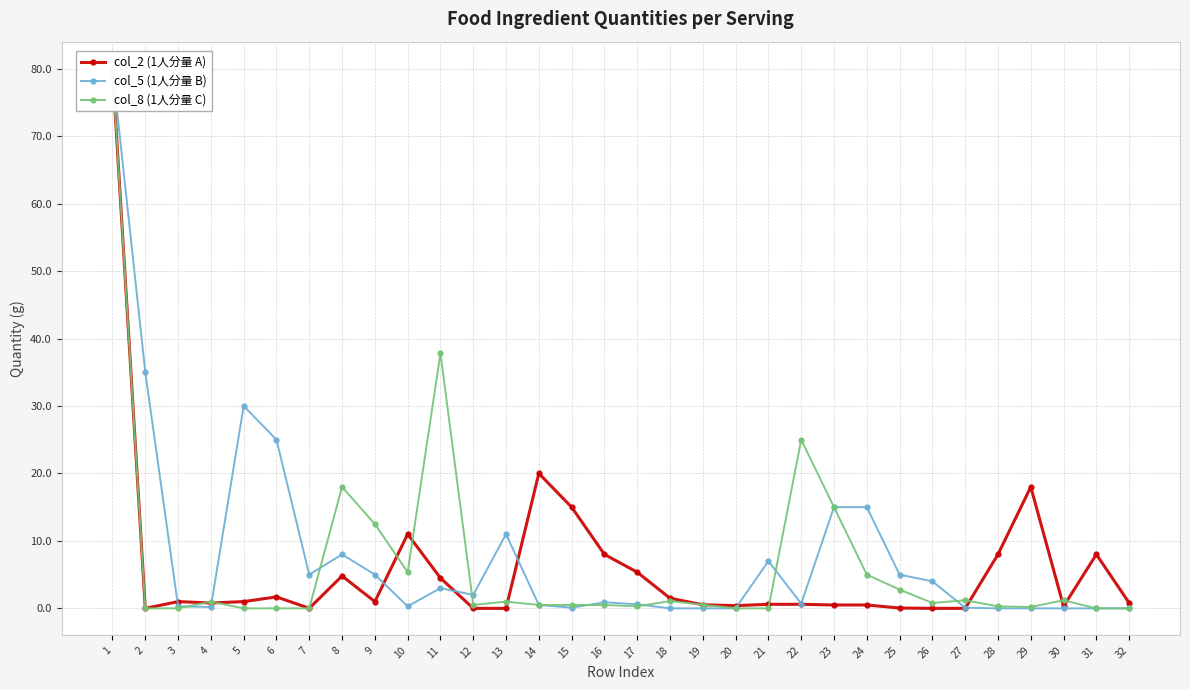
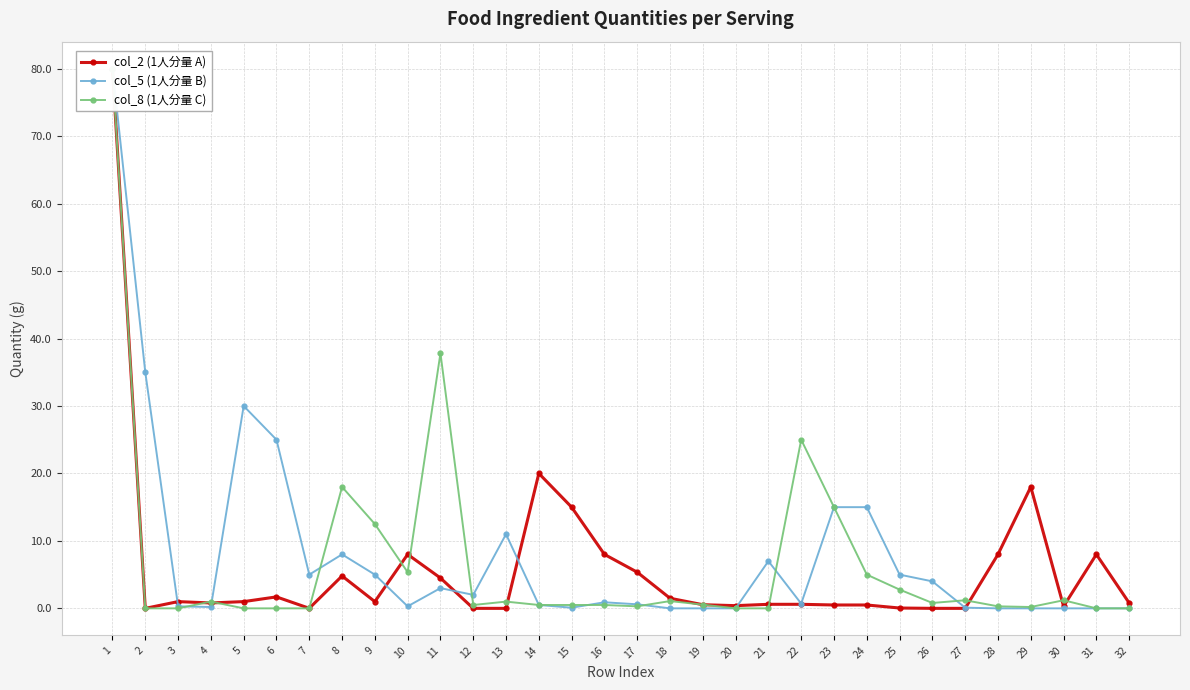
  {
    "col_2 (1人分量 A)": {
      "3": 1,
      "5": 1,
      "6": 2,
      "8": 5,
      "9": 1,
-     "10": 11,
+     "10": 8,
      "11": 5,
      "12": 0,
      "13": 0,
      "14": 20,
      "15": 15,
      "16": 8,
      "17": 5,
      "18": 2,
      "20": 0,
      "21": 1,
      "23": 1,
      "24": 1,
      "25": 0,
      "26": 0,
      "28": 8,
      "29": 18,
      "31": 8,
      "32": 1
    },
    "col_5 (1人分量 B)": {
      "2": 35,
      "4": 0,
      "5": 30,
      "6": 25,
      "7": 5,
      "8": 8,
      "9": 5,
      "10": 0,
      "11": 3,
      "12": 2,
      "13": 11,
      "15": 0,
      "16": 1,
      "18": 0,
      "19": 0,
      "21": 7,
      "24": 15,
      "25": 5,
      "26": 4
    },
    "col_8 (1人分量 C)": {
      "5": 0,
      "6": 0,
      "8": 18,
      "9": 13,
      "10": 5,
      "11": 38,
      "12": 1,
      "13": 1,
      "15": 1,
      "16": 1,
      "18": 1,
      "21": 0,
      "22": 25,
      "24": 5,
      "25": 3,
      "26": 1,
      "27": 1,
      "30": 1
    }
  }
